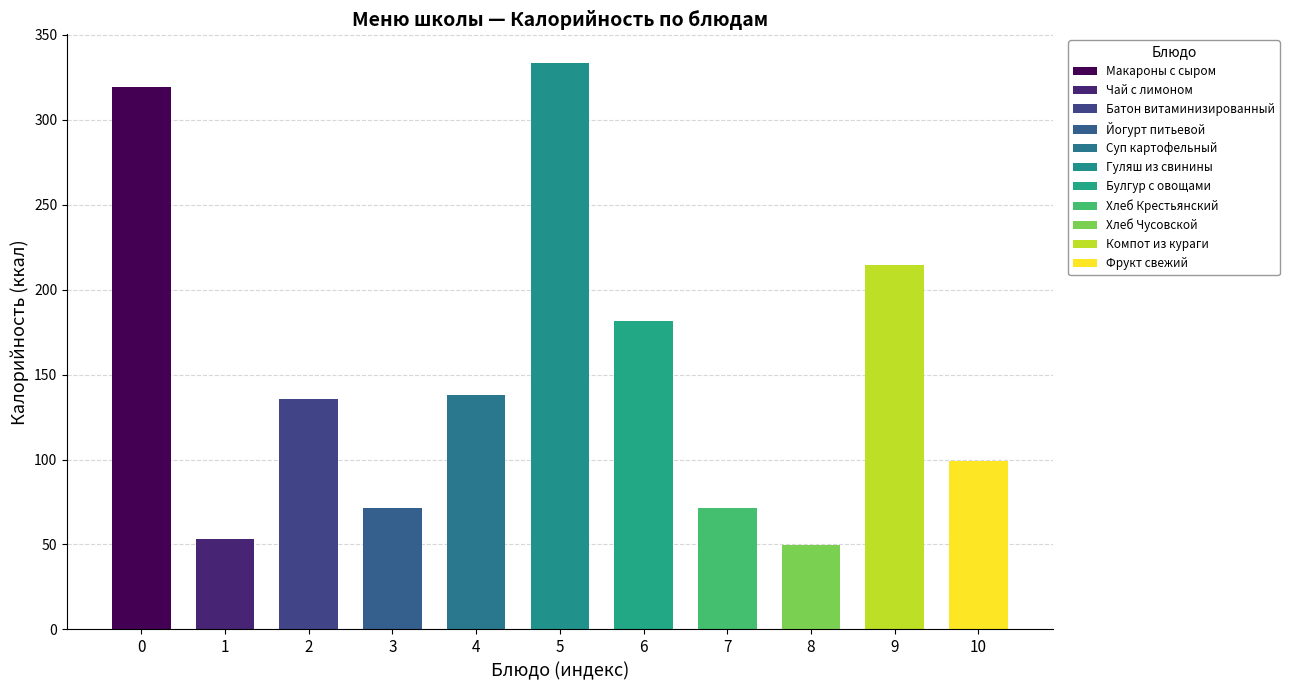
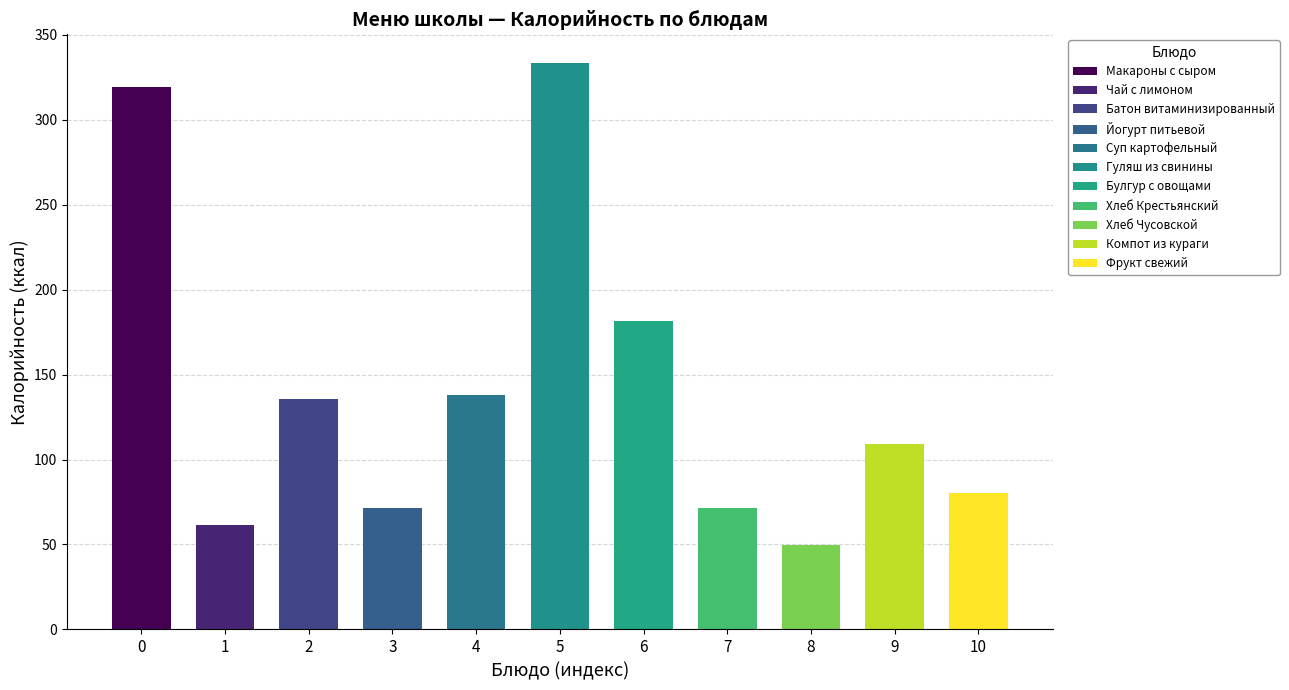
  {
    "0": 319,
-   "1": 53,
+   "1": 61,
    "2": 136,
    "3": 72,
    "4": 138,
    "5": 334,
    "6": 182,
    "7": 71,
    "8": 50,
-   "9": 214,
-   "10": 99
+   "9": 109,
+   "10": 80
  }
